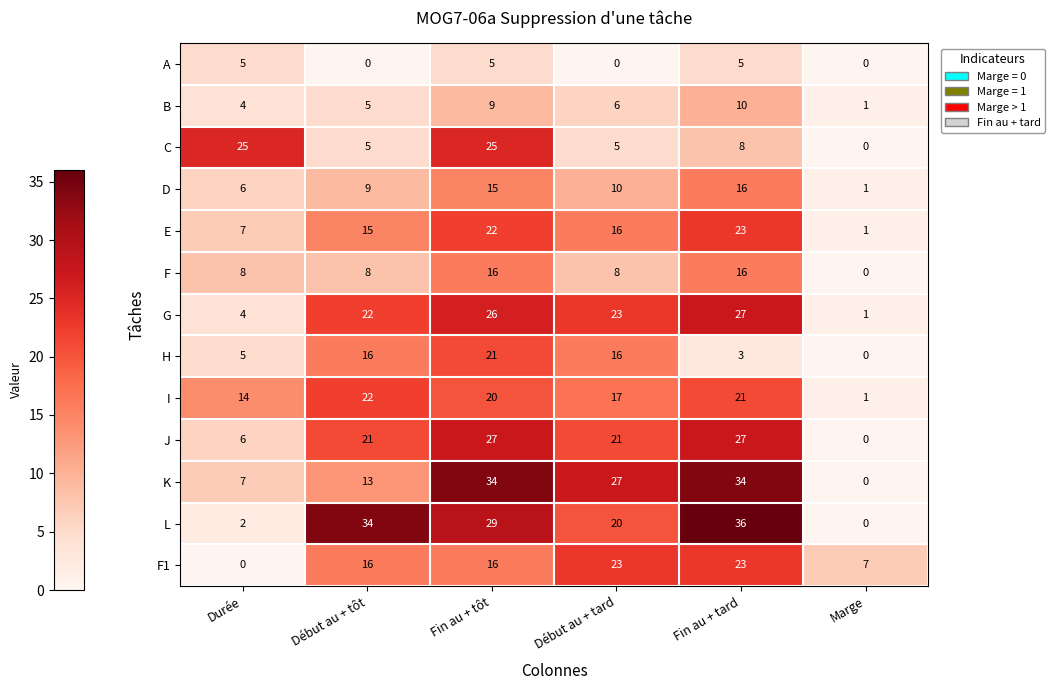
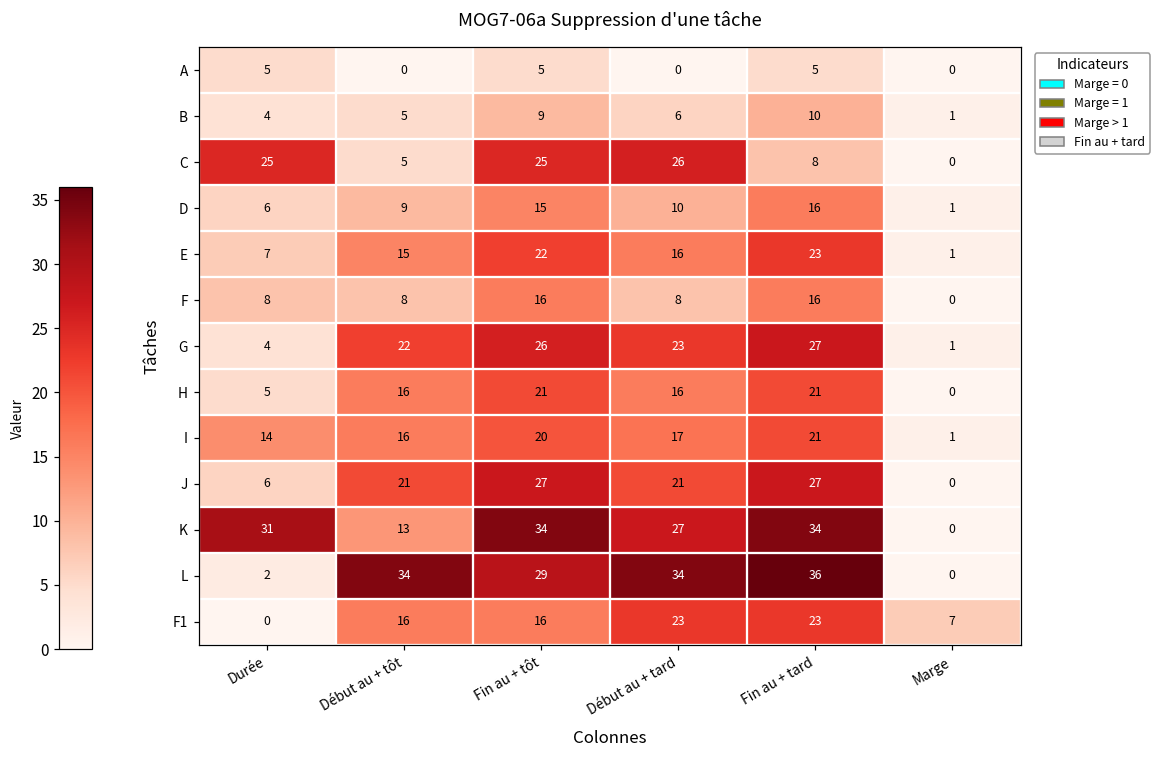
  {
    "A": {
      "Durée": 5,
      "Début au + tôt": 0,
      "Fin au + tôt": 5,
      "Début au + tard": 0,
      "Fin au + tard": 5,
      "Marge": 0
    },
    "B": {
      "Durée": 4,
      "Début au + tôt": 5,
      "Fin au + tôt": 9,
      "Début au + tard": 6,
      "Fin au + tard": 10,
      "Marge": 1
    },
    "C": {
      "Durée": 25,
      "Début au + tôt": 5,
      "Fin au + tôt": 25,
-     "Début au + tard": 5,
+     "Début au + tard": 26,
      "Fin au + tard": 8,
      "Marge": 0
    },
    "D": {
      "Durée": 6,
      "Début au + tôt": 9,
      "Fin au + tôt": 15,
      "Début au + tard": 10,
      "Fin au + tard": 16,
      "Marge": 1
    },
    "E": {
      "Durée": 7,
      "Début au + tôt": 15,
      "Fin au + tôt": 22,
      "Début au + tard": 16,
      "Fin au + tard": 23,
      "Marge": 1
    },
    "F": {
      "Durée": 8,
      "Début au + tôt": 8,
      "Fin au + tôt": 16,
      "Début au + tard": 8,
      "Fin au + tard": 16,
      "Marge": 0
    },
    "G": {
      "Durée": 4,
      "Début au + tôt": 22,
      "Fin au + tôt": 26,
      "Début au + tard": 23,
      "Fin au + tard": 27,
      "Marge": 1
    },
    "H": {
      "Durée": 5,
      "Début au + tôt": 16,
      "Fin au + tôt": 21,
      "Début au + tard": 16,
-     "Fin au + tard": 3,
+     "Fin au + tard": 21,
      "Marge": 0
    },
    "I": {
      "Durée": 14,
-     "Début au + tôt": 22,
+     "Début au + tôt": 16,
      "Fin au + tôt": 20,
      "Début au + tard": 17,
      "Fin au + tard": 21,
      "Marge": 1
    },
    "J": {
      "Durée": 6,
      "Début au + tôt": 21,
      "Fin au + tôt": 27,
      "Début au + tard": 21,
      "Fin au + tard": 27,
      "Marge": 0
    },
    "K": {
-     "Durée": 7,
+     "Durée": 31,
      "Début au + tôt": 13,
      "Fin au + tôt": 34,
      "Début au + tard": 27,
      "Fin au + tard": 34,
      "Marge": 0
    },
    "L": {
      "Durée": 2,
      "Début au + tôt": 34,
      "Fin au + tôt": 29,
-     "Début au + tard": 20,
+     "Début au + tard": 34,
      "Fin au + tard": 36,
      "Marge": 0
    },
    "F1": {
      "Durée": 0,
      "Début au + tôt": 16,
      "Fin au + tôt": 16,
      "Début au + tard": 23,
      "Fin au + tard": 23,
      "Marge": 7
    }
  }
